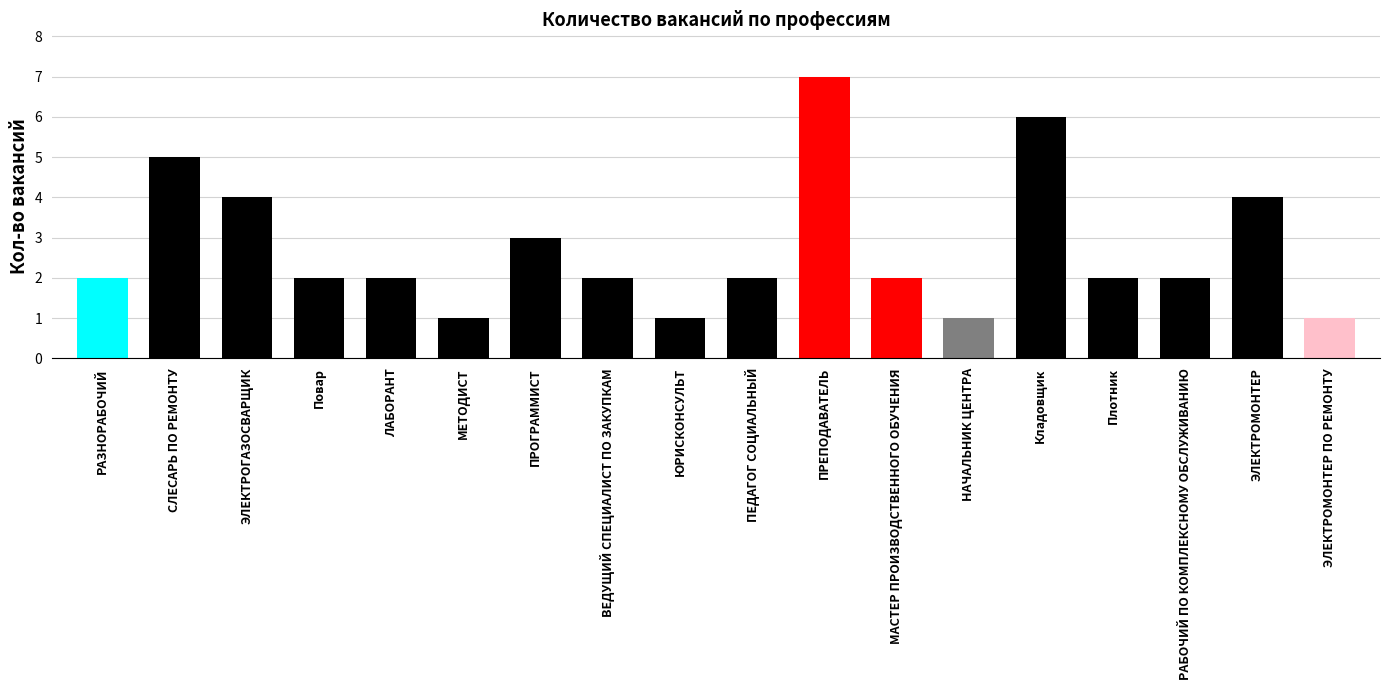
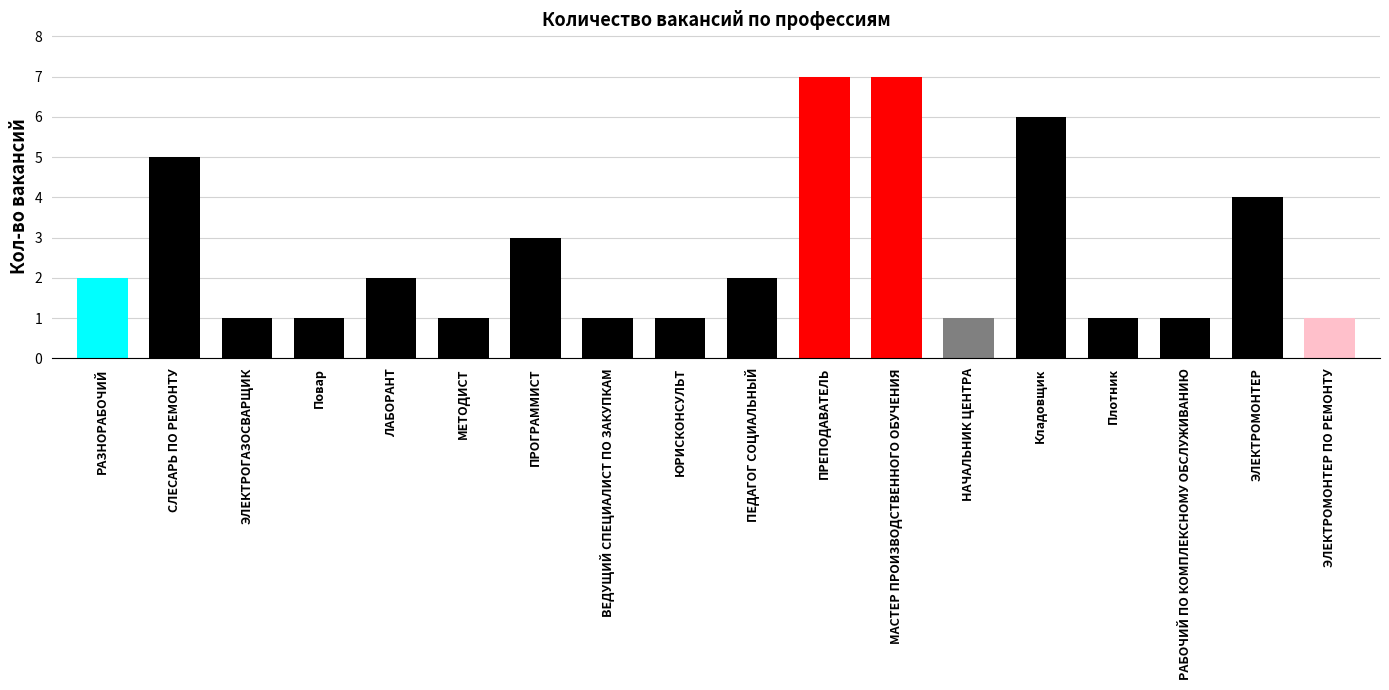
  {
    "РАЗНОРАБОЧИЙ": 2,
    "СЛЕСАРЬ ПО РЕМОНТУ": 5,
-   "ЭЛЕКТРОГАЗОСВАРЩИК": 4,
-   "Повар": 2,
+   "ЭЛЕКТРОГАЗОСВАРЩИК": 1,
+   "Повар": 1,
    "ЛАБОРАНТ": 2,
    "МЕТОДИСТ": 1,
    "ПРОГРАММИСТ": 3,
-   "ВЕДУЩИЙ СПЕЦИАЛИСТ ПО ЗАКУПКАМ": 2,
+   "ВЕДУЩИЙ СПЕЦИАЛИСТ ПО ЗАКУПКАМ": 1,
    "ЮРИСКОНСУЛЬТ": 1,
    "ПЕДАГОГ СОЦИАЛЬНЫЙ": 2,
    "ПРЕПОДАВАТЕЛЬ": 7,
-   "МАСТЕР ПРОИЗВОДСТВЕННОГО ОБУЧЕНИЯ": 2,
+   "МАСТЕР ПРОИЗВОДСТВЕННОГО ОБУЧЕНИЯ": 7,
    "НАЧАЛЬНИК ЦЕНТРА": 1,
    "Кладовщик": 6,
-   "Плотник": 2,
-   "РАБОЧИЙ ПО КОМПЛЕКСНОМУ ОБСЛУЖИВАНИЮ": 2,
+   "Плотник": 1,
+   "РАБОЧИЙ ПО КОМПЛЕКСНОМУ ОБСЛУЖИВАНИЮ": 1,
    "ЭЛЕКТРОМОНТЕР": 4,
    "ЭЛЕКТРОМОНТЕР ПО РЕМОНТУ": 1
  }
